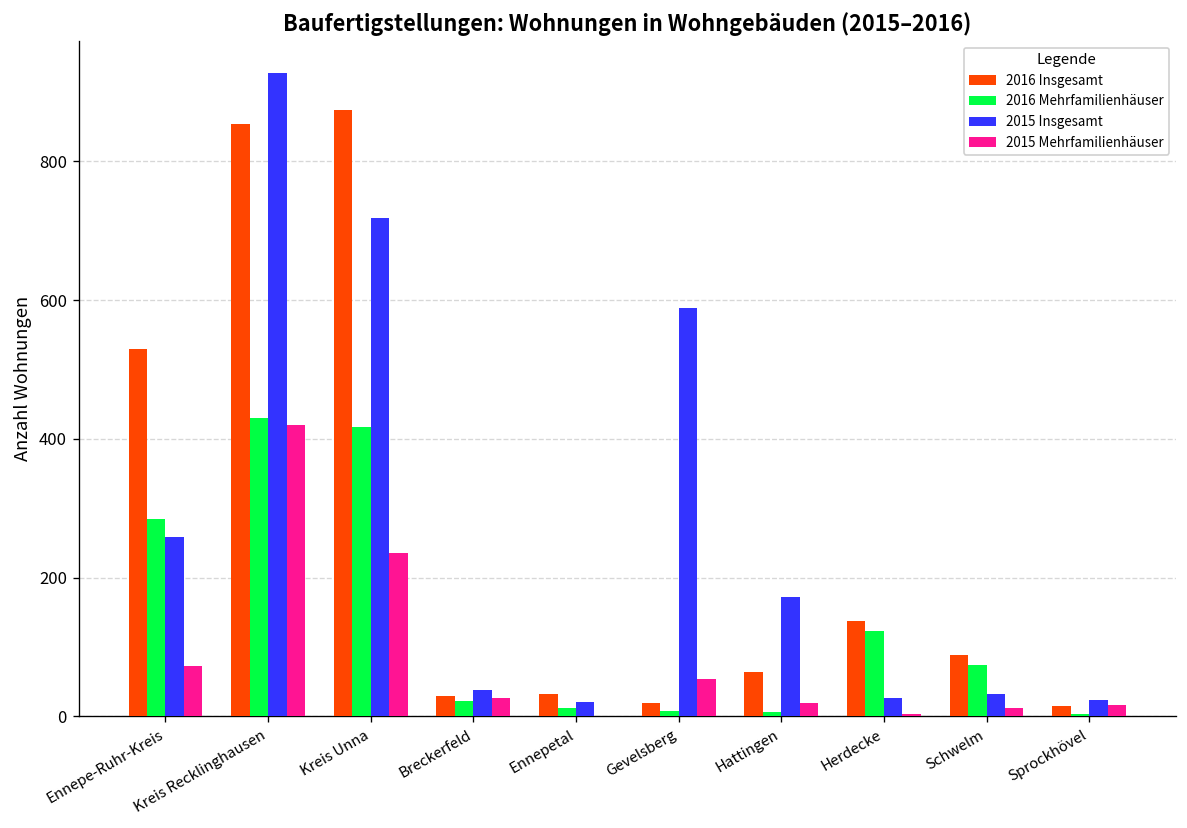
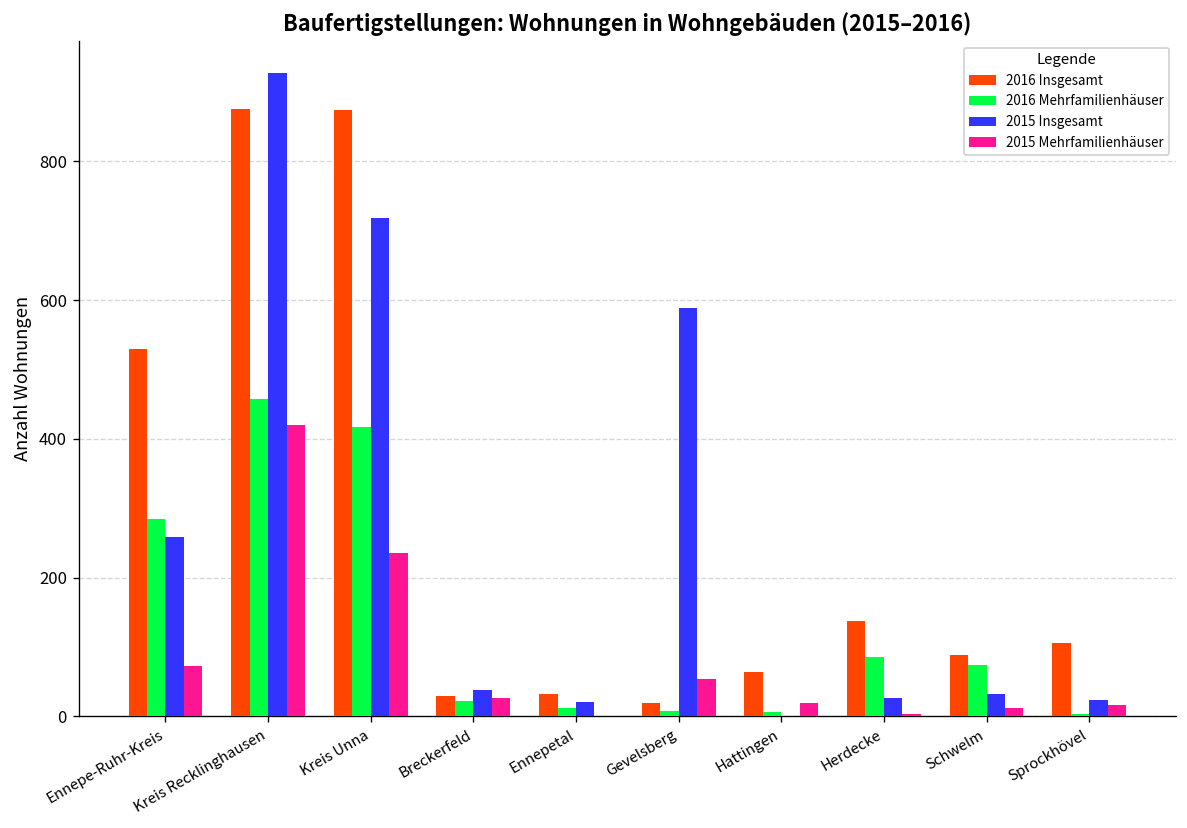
  {
    "2016 Insgesamt": {
      "Ennepe-Ruhr-Kreis": 530,
-     "Kreis Recklinghausen": 850,
+     "Kreis Recklinghausen": 880,
      "Kreis Unna": 870,
      "Breckerfeld": 30,
      "Ennepetal": 30,
      "Gevelsberg": 20,
      "Hattingen": 60,
      "Herdecke": 140,
      "Schwelm": 90,
-     "Sprockhövel": 20
+     "Sprockhövel": 110
    },
    "2016 Mehrfamilienhäuser": {
      "Ennepe-Ruhr-Kreis": 290,
-     "Kreis Recklinghausen": 430,
+     "Kreis Recklinghausen": 460,
      "Kreis Unna": 420,
      "Breckerfeld": 20,
      "Ennepetal": 10,
      "Gevelsberg": 10,
      "Hattingen": 10,
-     "Herdecke": 120,
+     "Herdecke": 90,
      "Schwelm": 70
    },
    "2015 Insgesamt": {
      "Ennepe-Ruhr-Kreis": 260,
      "Kreis Recklinghausen": 930,
      "Kreis Unna": 720,
      "Breckerfeld": 40,
      "Ennepetal": 20,
      "Gevelsberg": 590,
-     "Hattingen": 170,
+     "Hattingen": 0,
      "Herdecke": 30,
      "Schwelm": 30,
      "Sprockhövel": 20
    },
    "2015 Mehrfamilienhäuser": {
      "Ennepe-Ruhr-Kreis": 70,
      "Kreis Recklinghausen": 420,
      "Kreis Unna": 240,
      "Breckerfeld": 30,
      "Ennepetal": 0,
      "Gevelsberg": 50,
      "Hattingen": 20,
      "Schwelm": 10,
      "Sprockhövel": 20
    }
  }
